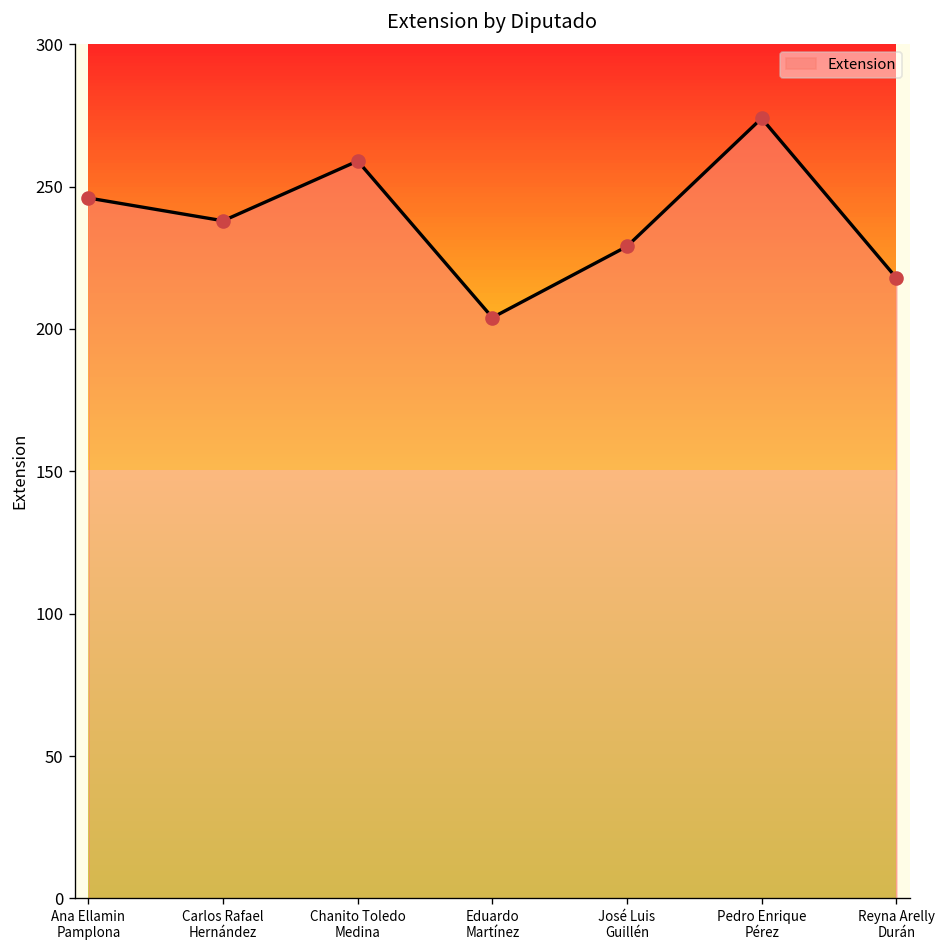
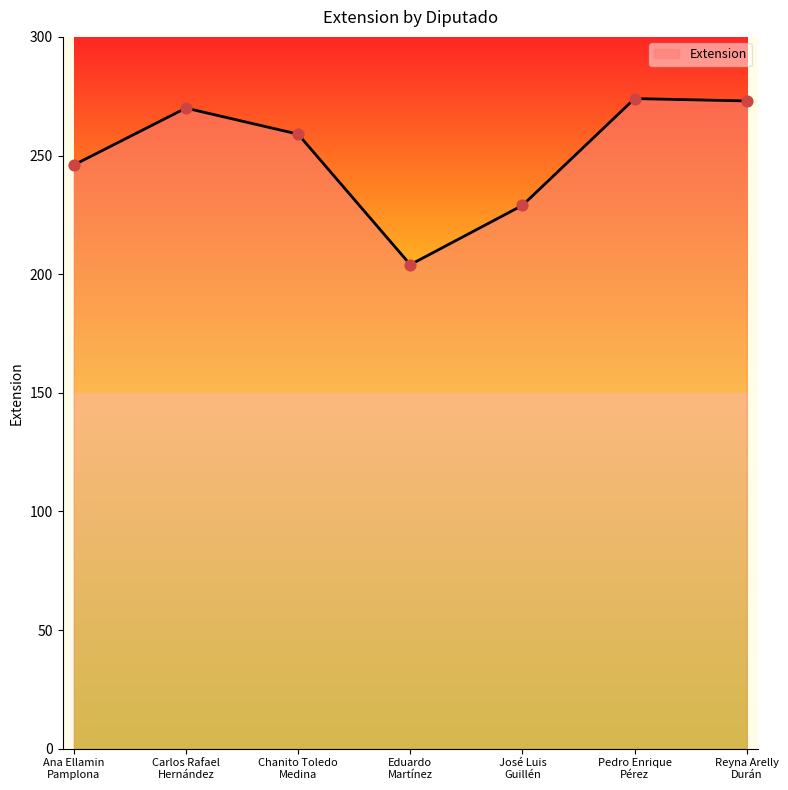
  {
    "Ana Ellamin Pamplona": 246,
-   "Carlos Rafael Hernández": 238,
+   "Carlos Rafael Hernández": 270,
    "Chanito Toledo Medina": 259,
    "Eduardo Martínez": 204,
    "José Luis Guillén": 229,
    "Pedro Enrique Pérez": 274,
-   "Reyna Arelly Durán": 218
+   "Reyna Arelly Durán": 273
  }
